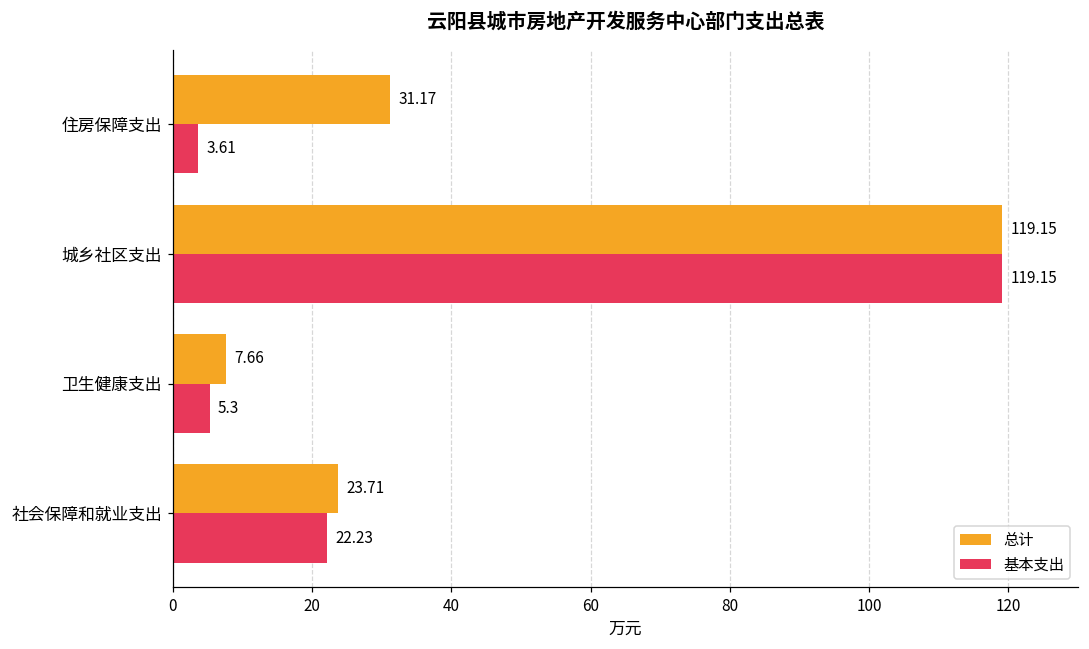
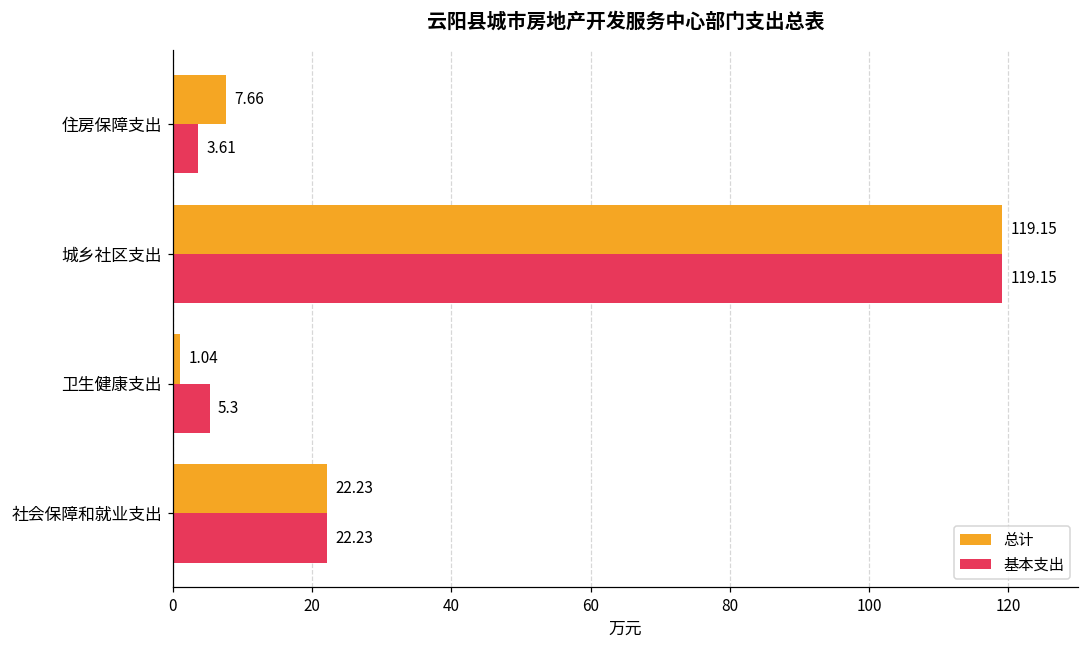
  {
    "总计": {
-     "住房保障支出": 31.17,
+     "住房保障支出": 7.66,
      "城乡社区支出": 119.15,
-     "卫生健康支出": 7.66,
-     "社会保障和就业支出": 23.71
+     "卫生健康支出": 1.04,
+     "社会保障和就业支出": 22.23
    },
    "基本支出": {
      "住房保障支出": 3.61,
      "城乡社区支出": 119.15,
      "卫生健康支出": 5.3,
      "社会保障和就业支出": 22.23
    }
  }
